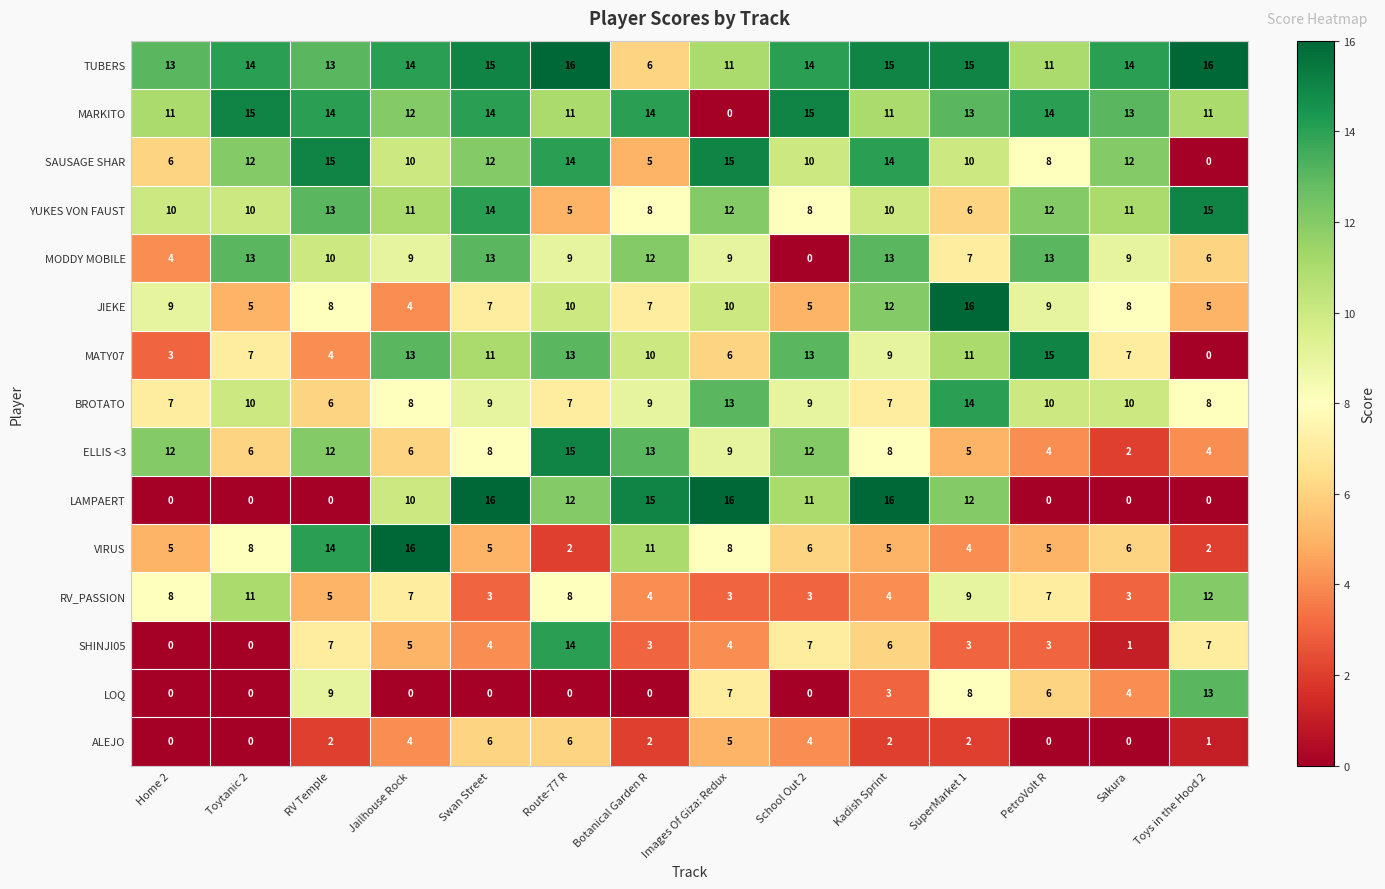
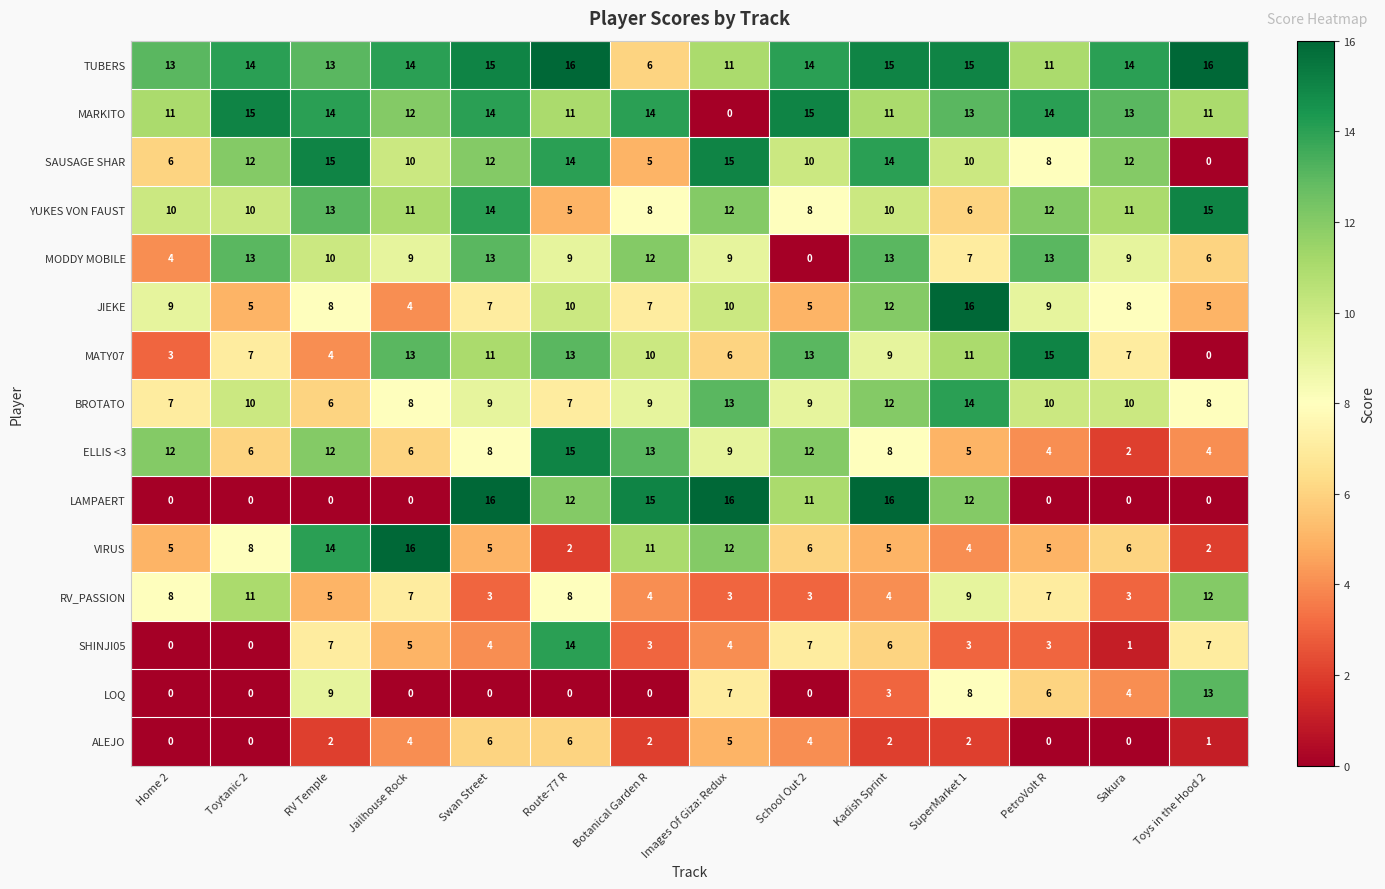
  {
    "BROTATO": {
      "Home 2": 7,
      "Toytanic 2": 10,
      "RV Temple": 6,
      "Jailhouse Rock": 8,
      "Swan Street": 9,
      "Route-77 R": 7,
      "Botanical Garden R": 9,
      "Images Of Giza: Redux": 13,
      "School Out 2": 9,
-     "Kadish Sprint": 7,
+     "Kadish Sprint": 12,
      "SuperMarket 1": 14,
      "PetroVolt R": 10,
      "Sakura": 10,
      "Toys in the Hood 2": 8
    },
    "LAMPAERT": {
      "Home 2": 0,
      "Toytanic 2": 0,
      "RV Temple": 0,
-     "Jailhouse Rock": 10,
+     "Jailhouse Rock": 0,
      "Swan Street": 16,
      "Route-77 R": 12,
      "Botanical Garden R": 15,
      "Images Of Giza: Redux": 16,
      "School Out 2": 11,
      "Kadish Sprint": 16,
      "SuperMarket 1": 12,
      "PetroVolt R": 0,
      "Sakura": 0,
      "Toys in the Hood 2": 0
    },
    "VIRUS": {
      "Home 2": 5,
      "Toytanic 2": 8,
      "RV Temple": 14,
      "Jailhouse Rock": 16,
      "Swan Street": 5,
      "Route-77 R": 2,
      "Botanical Garden R": 11,
-     "Images Of Giza: Redux": 8,
+     "Images Of Giza: Redux": 12,
      "School Out 2": 6,
      "Kadish Sprint": 5,
      "SuperMarket 1": 4,
      "PetroVolt R": 5,
      "Sakura": 6,
      "Toys in the Hood 2": 2
    }
  }
